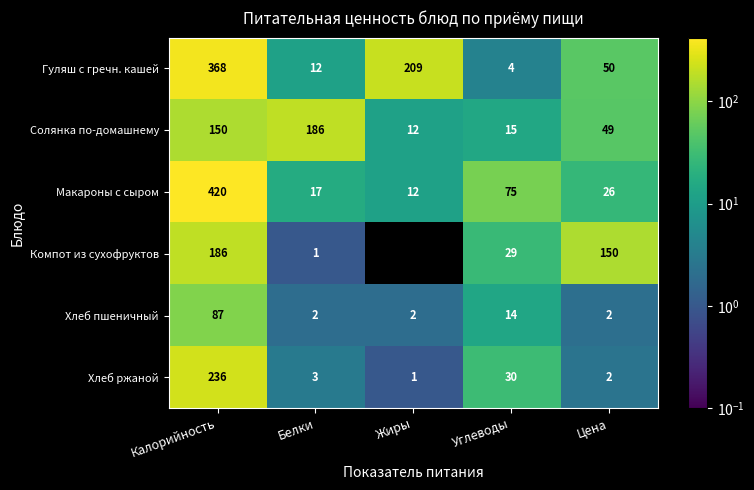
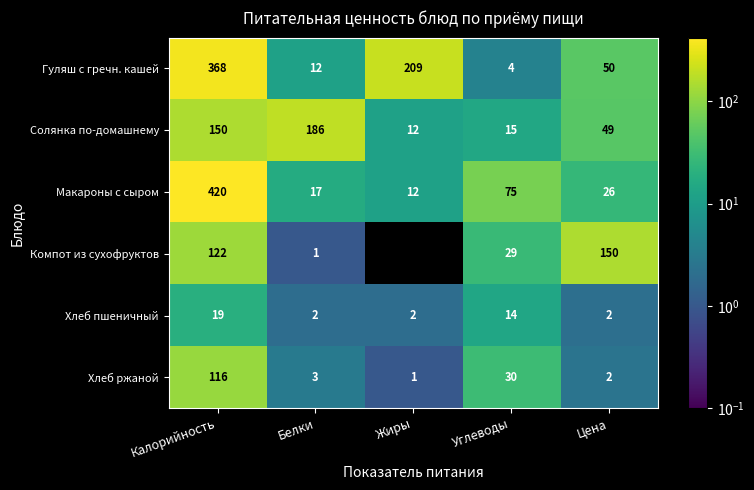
  {
    "Гуляш с гречн. кашей": {
      "Калорийность": 368,
      "Белки": 12,
      "Жиры": 209,
      "Углеводы": 4,
      "Цена": 50
    },
    "Солянка по-домашнему": {
      "Калорийность": 150,
      "Белки": 186,
      "Жиры": 12,
      "Углеводы": 15,
      "Цена": 49
    },
    "Макароны с сыром": {
      "Калорийность": 420,
      "Белки": 17,
      "Жиры": 12,
      "Углеводы": 75,
      "Цена": 26
    },
    "Компот из сухофруктов": {
-     "Калорийность": 186,
+     "Калорийность": 122,
      "Белки": 1,
      "Углеводы": 29,
      "Цена": 150
    },
    "Хлеб пшеничный": {
-     "Калорийность": 87,
+     "Калорийность": 19,
      "Белки": 2,
      "Жиры": 2,
      "Углеводы": 14,
      "Цена": 2
    },
    "Хлеб ржаной": {
-     "Калорийность": 236,
+     "Калорийность": 116,
      "Белки": 3,
      "Жиры": 1,
      "Углеводы": 30,
      "Цена": 2
    }
  }
